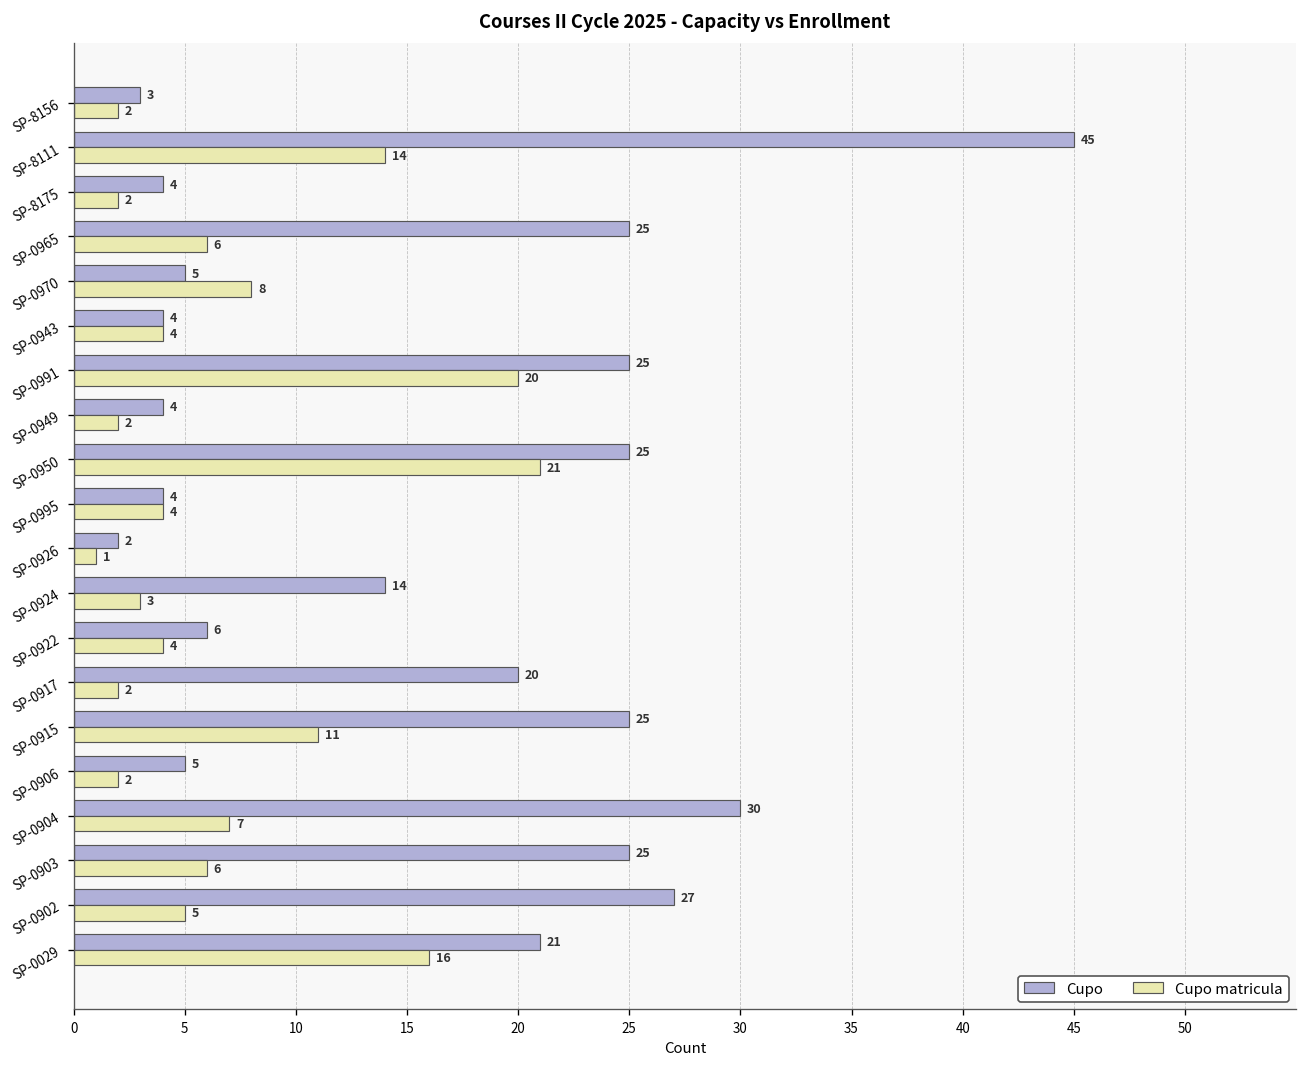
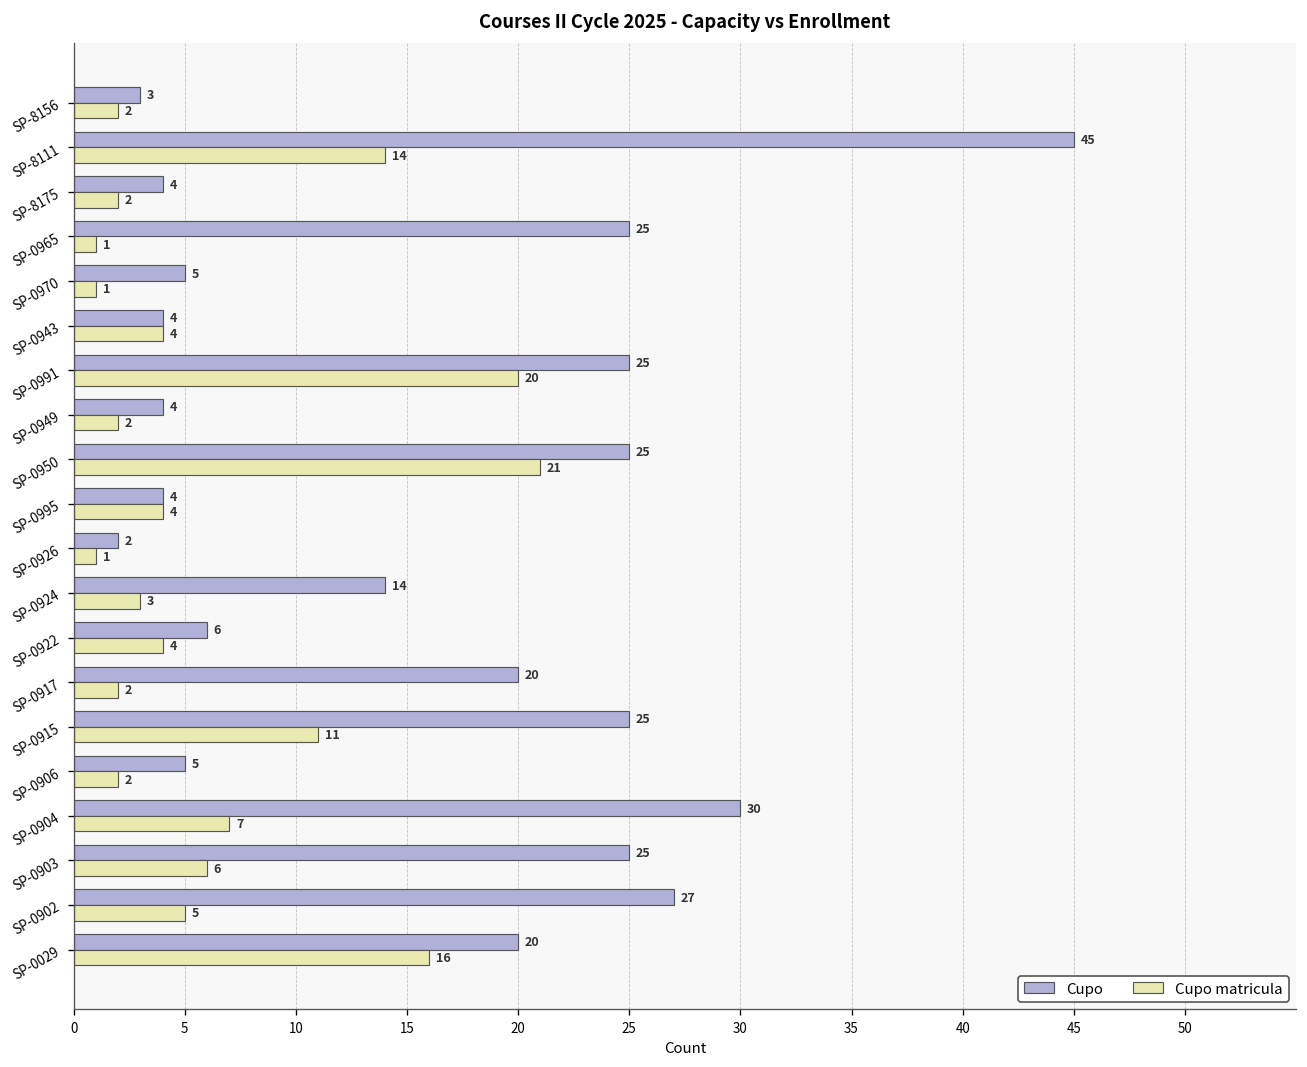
  {
    "Cupo": {
      "SP-8156": 3,
      "SP-8111": 45,
      "SP-8175": 4,
      "SP-0965": 25,
      "SP-0970": 5,
      "SP-0943": 4,
      "SP-0991": 25,
      "SP-0949": 4,
      "SP-0950": 25,
      "SP-0995": 4,
      "SP-0926": 2,
      "SP-0924": 14,
      "SP-0922": 6,
      "SP-0917": 20,
      "SP-0915": 25,
      "SP-0906": 5,
      "SP-0904": 30,
      "SP-0903": 25,
      "SP-0902": 27,
-     "SP-0029": 21
+     "SP-0029": 20
    },
    "Cupo matricula": {
      "SP-8156": 2,
      "SP-8111": 14,
      "SP-8175": 2,
-     "SP-0965": 6,
-     "SP-0970": 8,
+     "SP-0965": 1,
+     "SP-0970": 1,
      "SP-0943": 4,
      "SP-0991": 20,
      "SP-0949": 2,
      "SP-0950": 21,
      "SP-0995": 4,
      "SP-0926": 1,
      "SP-0924": 3,
      "SP-0922": 4,
      "SP-0917": 2,
      "SP-0915": 11,
      "SP-0906": 2,
      "SP-0904": 7,
      "SP-0903": 6,
      "SP-0902": 5,
      "SP-0029": 16
    }
  }
